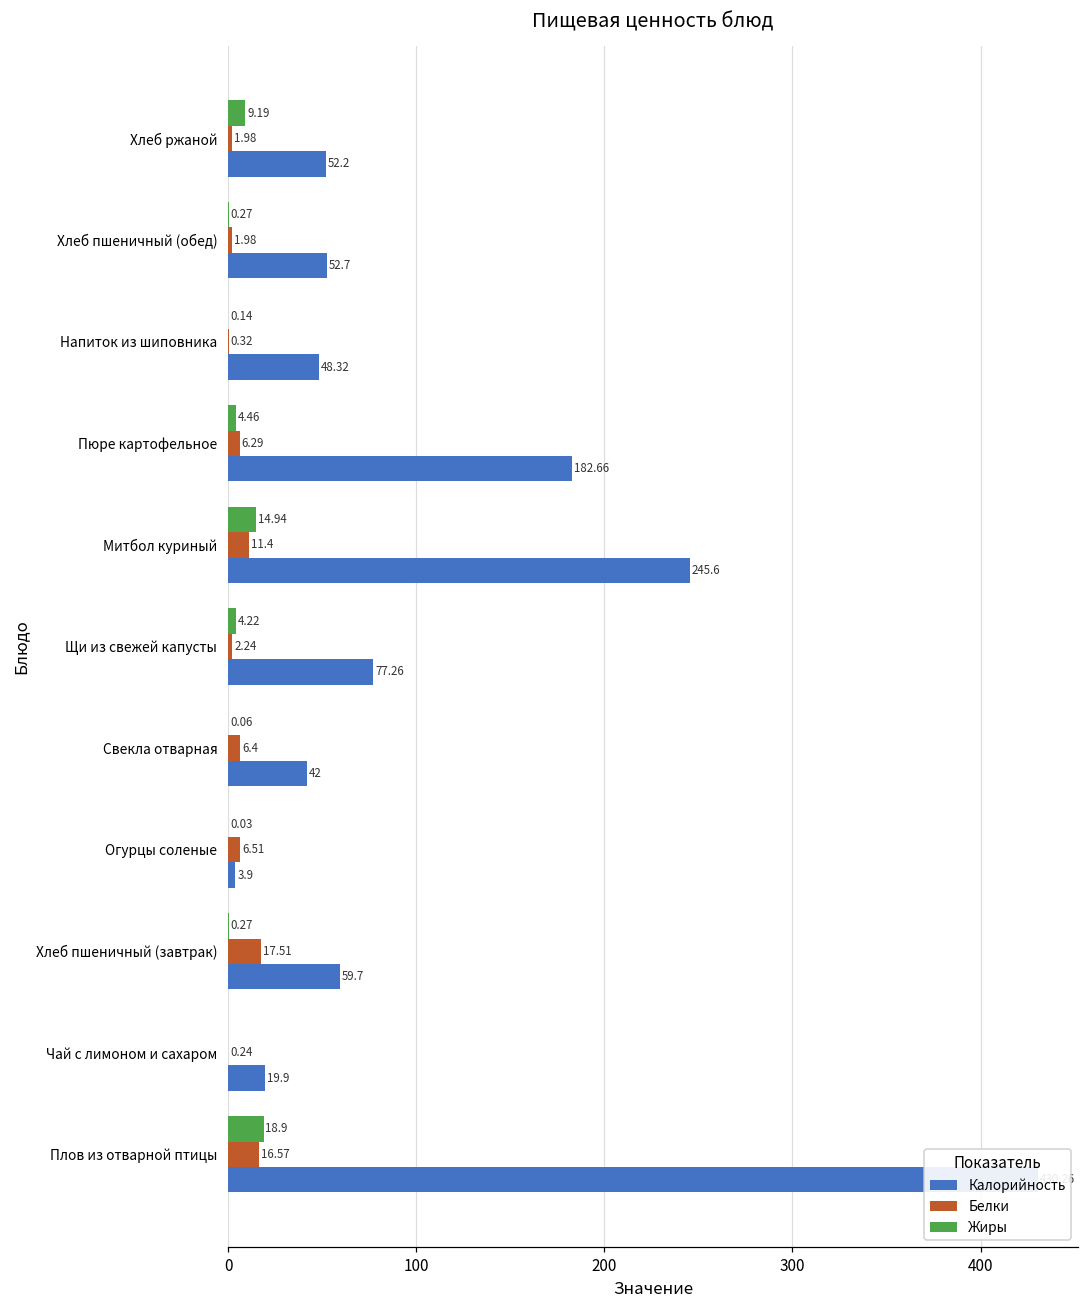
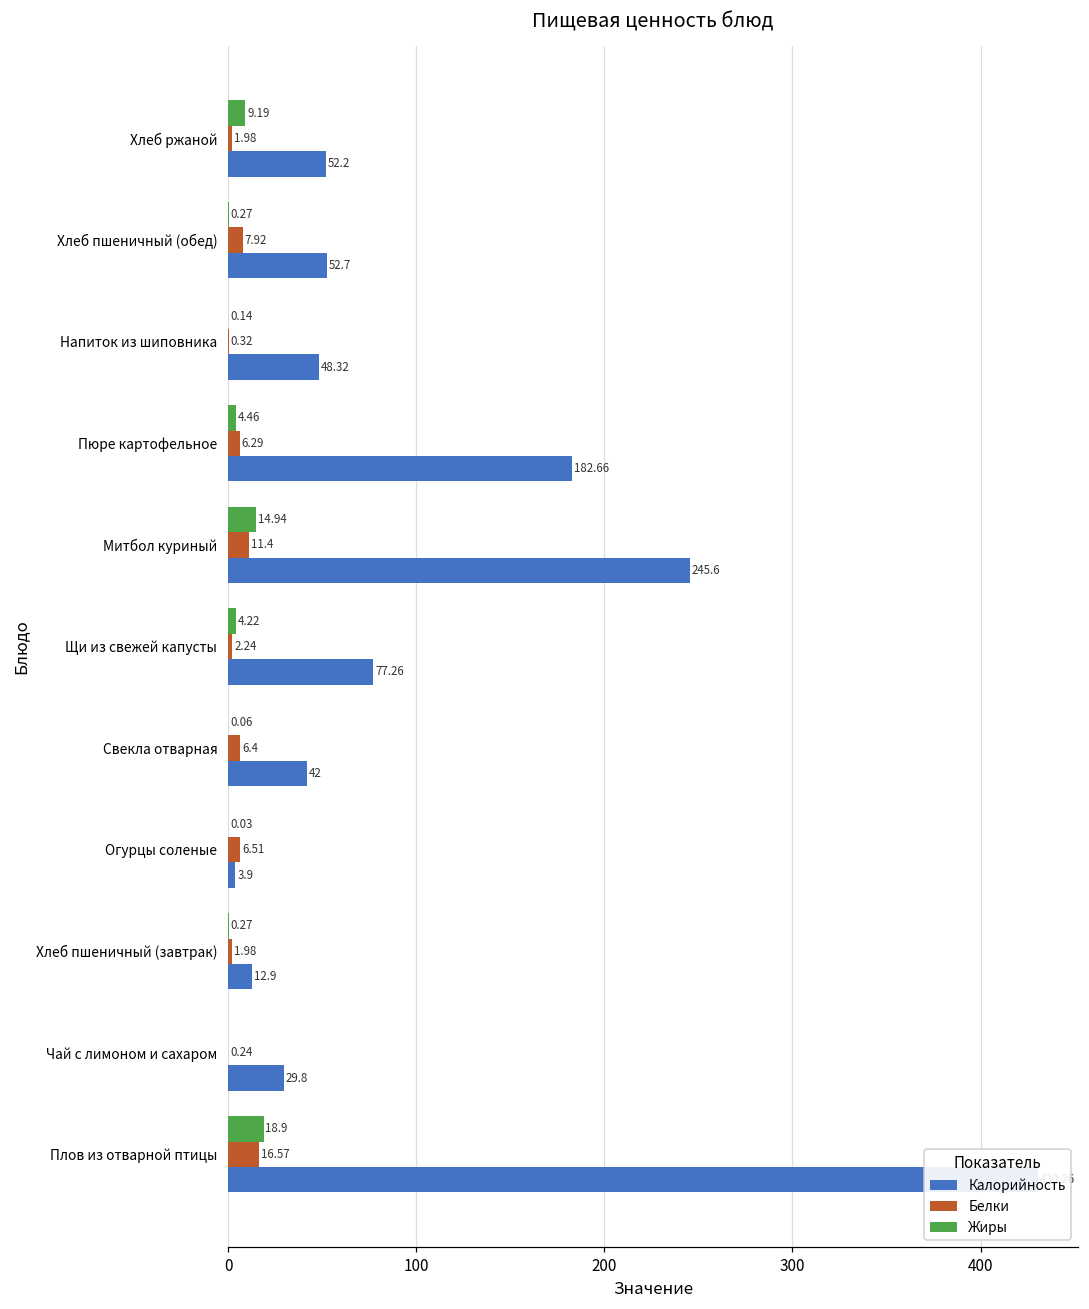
  {
    "Калорийность": {
      "Хлеб ржаной": 52.2,
      "Хлеб пшеничный (обед)": 52.7,
      "Напиток из шиповника": 48.32,
      "Пюре картофельное": 182.66,
      "Митбол куриный": 245.6,
      "Щи из свежей капусты": 77.26,
      "Свекла отварная": 42,
      "Огурцы соленые": 3.9,
-     "Хлеб пшеничный (завтрак)": 59.7,
-     "Чай с лимоном и сахаром": 19.9
+     "Хлеб пшеничный (завтрак)": 12.9,
+     "Чай с лимоном и сахаром": 29.8
    },
    "Белки": {
      "Хлеб ржаной": 1.98,
-     "Хлеб пшеничный (обед)": 1.98,
+     "Хлеб пшеничный (обед)": 7.92,
      "Напиток из шиповника": 0.32,
      "Пюре картофельное": 6.29,
      "Митбол куриный": 11.4,
      "Щи из свежей капусты": 2.24,
      "Свекла отварная": 6.4,
      "Огурцы соленые": 6.51,
-     "Хлеб пшеничный (завтрак)": 17.51,
+     "Хлеб пшеничный (завтрак)": 1.98,
      "Чай с лимоном и сахаром": 0.24,
      "Плов из отварной птицы": 16.57
    },
    "Жиры": {
      "Хлеб ржаной": 9.19,
      "Хлеб пшеничный (обед)": 0.27,
      "Напиток из шиповника": 0.14,
      "Пюре картофельное": 4.46,
      "Митбол куриный": 14.94,
      "Щи из свежей капусты": 4.22,
      "Свекла отварная": 0.06,
      "Огурцы соленые": 0.03,
      "Хлеб пшеничный (завтрак)": 0.27,
      "Плов из отварной птицы": 18.9
    }
  }
